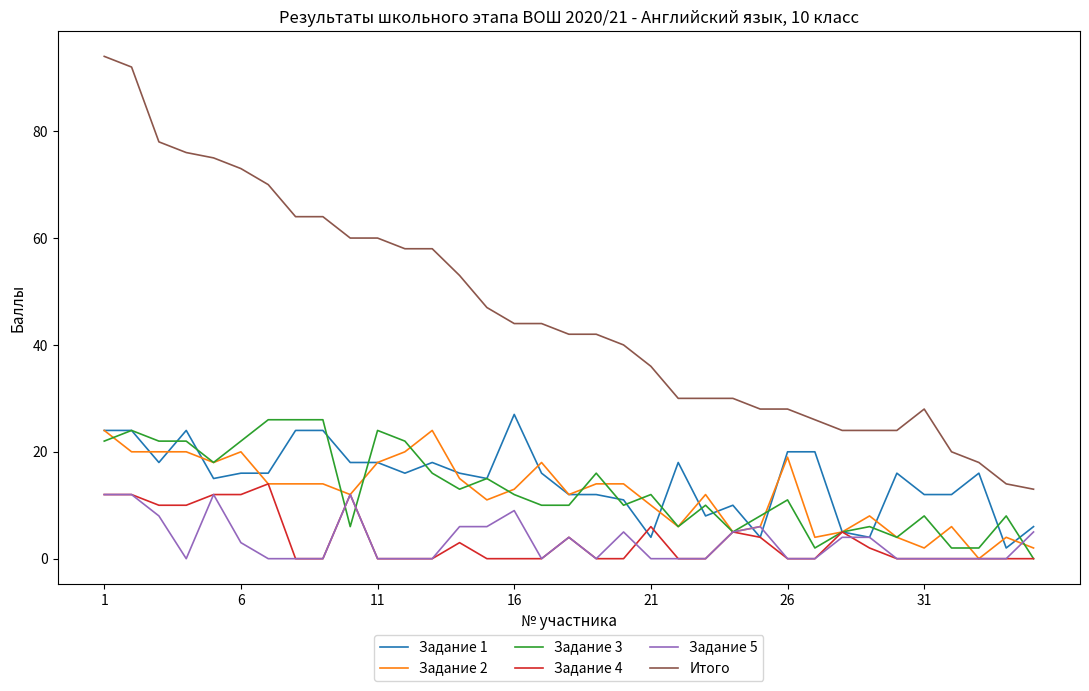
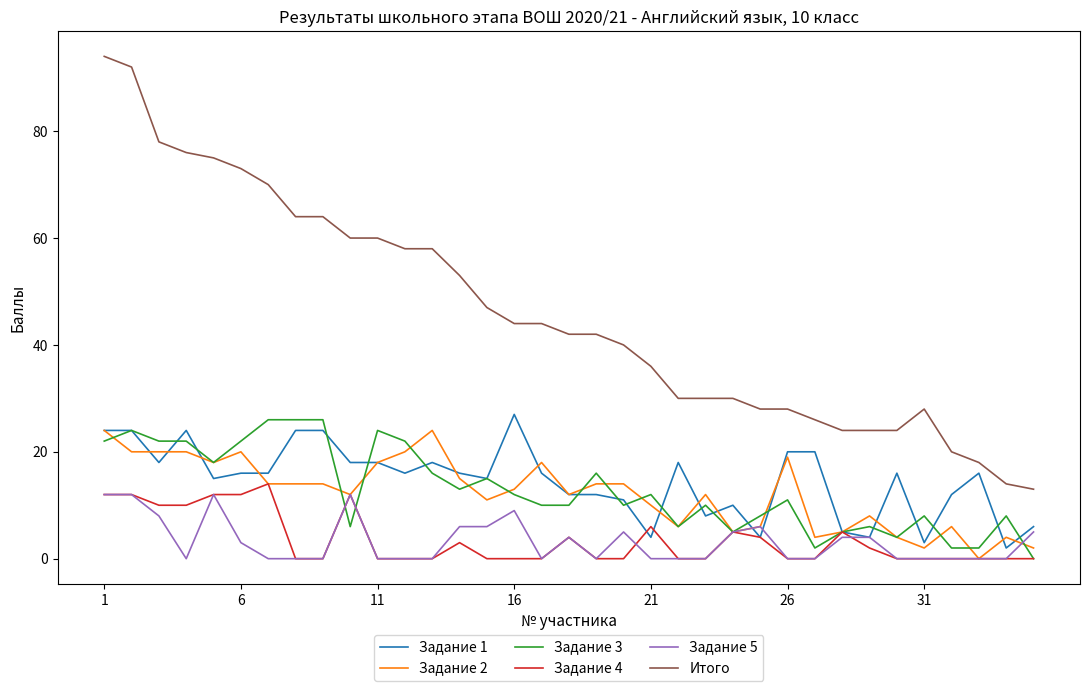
  {
    "Задание 1": {
      "6": 16,
      "16": 27,
      "21": 4,
      "26": 20,
-     "31": 12
+     "31": 3
    },
    "Задание 2": {
      "6": 20,
      "16": 13,
      "21": 10,
      "26": 19,
      "31": 2
    },
    "Задание 3": {
      "1": 22,
      "6": 22,
      "11": 24,
      "16": 12,
      "21": 12,
      "26": 11,
      "31": 8
    },
    "Задание 4": {
      "6": 12,
      "16": 0,
      "21": 6
    },
    "Задание 5": {
      "6": 3,
      "16": 9,
      "21": 0
    },
    "Итого": {
      "1": 94,
      "6": 73,
      "11": 60,
      "16": 44,
      "21": 36,
      "26": 28,
      "31": 28
    }
  }
